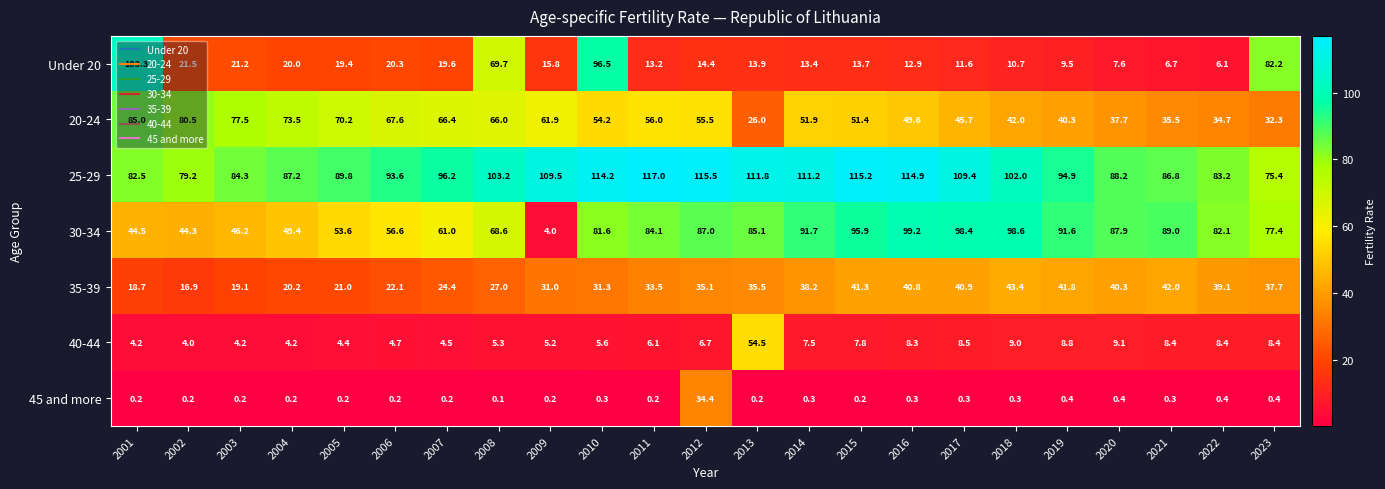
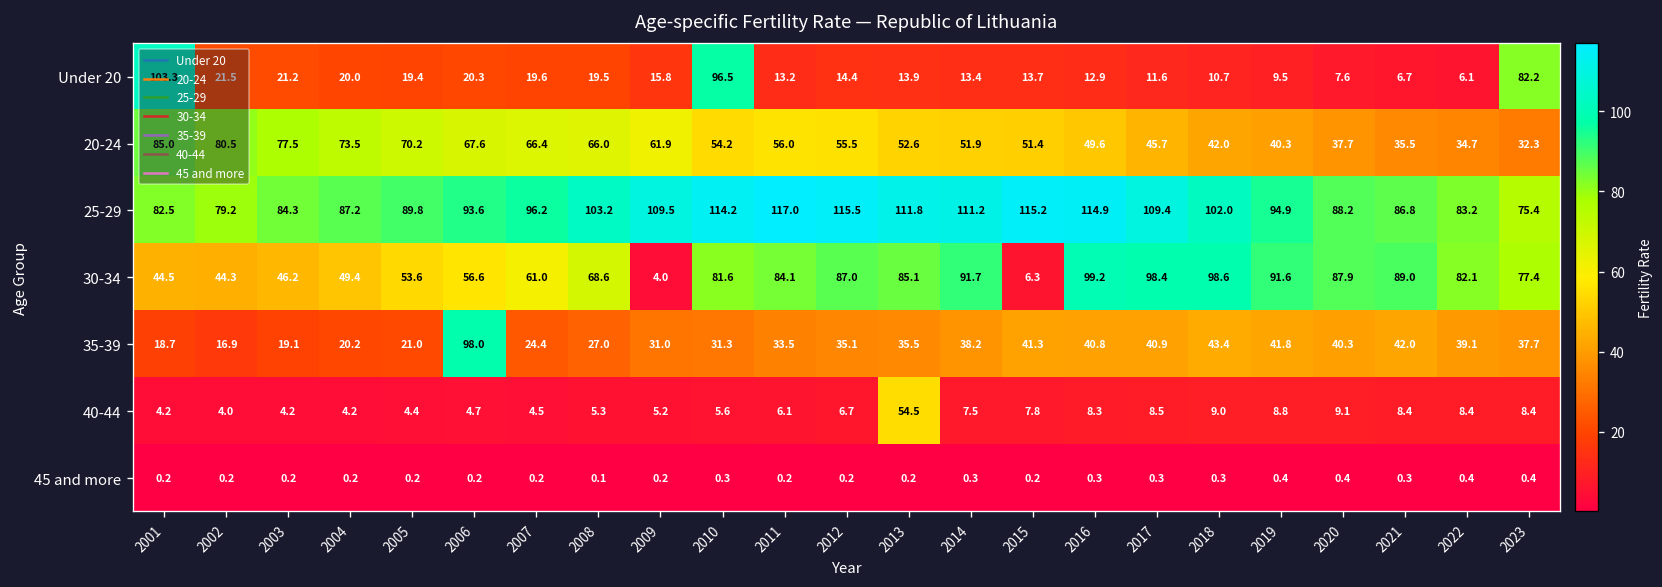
  {
    "Under 20": {
      "2003": 21.2,
      "2004": 20.0,
      "2005": 19.4,
      "2006": 20.3,
      "2007": 19.6,
-     "2008": 69.7,
+     "2008": 19.5,
      "2009": 15.8,
      "2010": 96.5,
      "2011": 13.2,
      "2012": 14.4,
      "2013": 13.9,
      "2014": 13.4,
      "2015": 13.7,
      "2016": 12.9,
      "2017": 11.6,
      "2018": 10.7,
      "2019": 9.5,
      "2020": 7.6,
      "2021": 6.7,
      "2022": 6.1,
      "2023": 82.2
    },
    "20-24": {
      "2003": 77.5,
      "2004": 73.5,
      "2005": 70.2,
      "2006": 67.6,
      "2007": 66.4,
      "2008": 66.0,
      "2009": 61.9,
      "2010": 54.2,
      "2011": 56.0,
      "2012": 55.5,
-     "2013": 26.0,
+     "2013": 52.6,
      "2014": 51.9,
      "2015": 51.4,
      "2016": 49.6,
      "2017": 45.7,
      "2018": 42.0,
      "2019": 40.3,
      "2020": 37.7,
      "2021": 35.5,
      "2022": 34.7,
      "2023": 32.3
    },
    "25-29": {
      "2001": 82.5,
      "2002": 79.2,
      "2003": 84.3,
      "2004": 87.2,
      "2005": 89.8,
      "2006": 93.6,
      "2007": 96.2,
      "2008": 103.2,
      "2009": 109.5,
      "2010": 114.2,
      "2011": 117.0,
      "2012": 115.5,
      "2013": 111.8,
      "2014": 111.2,
      "2015": 115.2,
      "2016": 114.9,
      "2017": 109.4,
      "2018": 102.0,
      "2019": 94.9,
      "2020": 88.2,
      "2021": 86.8,
      "2022": 83.2,
      "2023": 75.4
    },
    "30-34": {
      "2001": 44.5,
      "2002": 44.3,
      "2003": 46.2,
      "2004": 49.4,
      "2005": 53.6,
      "2006": 56.6,
      "2007": 61.0,
      "2008": 68.6,
      "2009": 4.0,
      "2010": 81.6,
      "2011": 84.1,
      "2012": 87.0,
      "2013": 85.1,
      "2014": 91.7,
-     "2015": 95.9,
+     "2015": 6.3,
      "2016": 99.2,
      "2017": 98.4,
      "2018": 98.6,
      "2019": 91.6,
      "2020": 87.9,
      "2021": 89.0,
      "2022": 82.1,
      "2023": 77.4
    },
    "35-39": {
      "2001": 18.7,
      "2002": 16.9,
      "2003": 19.1,
      "2004": 20.2,
      "2005": 21.0,
-     "2006": 22.1,
+     "2006": 98.0,
      "2007": 24.4,
      "2008": 27.0,
      "2009": 31.0,
      "2010": 31.3,
      "2011": 33.5,
      "2012": 35.1,
      "2013": 35.5,
      "2014": 38.2,
      "2015": 41.3,
      "2016": 40.8,
      "2017": 40.9,
      "2018": 43.4,
      "2019": 41.8,
      "2020": 40.3,
      "2021": 42.0,
      "2022": 39.1,
      "2023": 37.7
    },
    "40-44": {
      "2001": 4.2,
      "2002": 4.0,
      "2003": 4.2,
      "2004": 4.2,
      "2005": 4.4,
      "2006": 4.7,
      "2007": 4.5,
      "2008": 5.3,
      "2009": 5.2,
      "2010": 5.6,
      "2011": 6.1,
      "2012": 6.7,
      "2013": 54.5,
      "2014": 7.5,
      "2015": 7.8,
      "2016": 8.3,
      "2017": 8.5,
      "2018": 9.0,
      "2019": 8.8,
      "2020": 9.1,
      "2021": 8.4,
      "2022": 8.4,
      "2023": 8.4
    },
    "45 and more": {
      "2001": 0.2,
      "2002": 0.2,
      "2003": 0.2,
      "2004": 0.2,
      "2005": 0.2,
      "2006": 0.2,
      "2007": 0.2,
      "2008": 0.1,
      "2009": 0.2,
      "2010": 0.3,
      "2011": 0.2,
-     "2012": 34.4,
+     "2012": 0.2,
      "2013": 0.2,
      "2014": 0.3,
      "2015": 0.2,
      "2016": 0.3,
      "2017": 0.3,
      "2018": 0.3,
      "2019": 0.4,
      "2020": 0.4,
      "2021": 0.3,
      "2022": 0.4,
      "2023": 0.4
    }
  }
